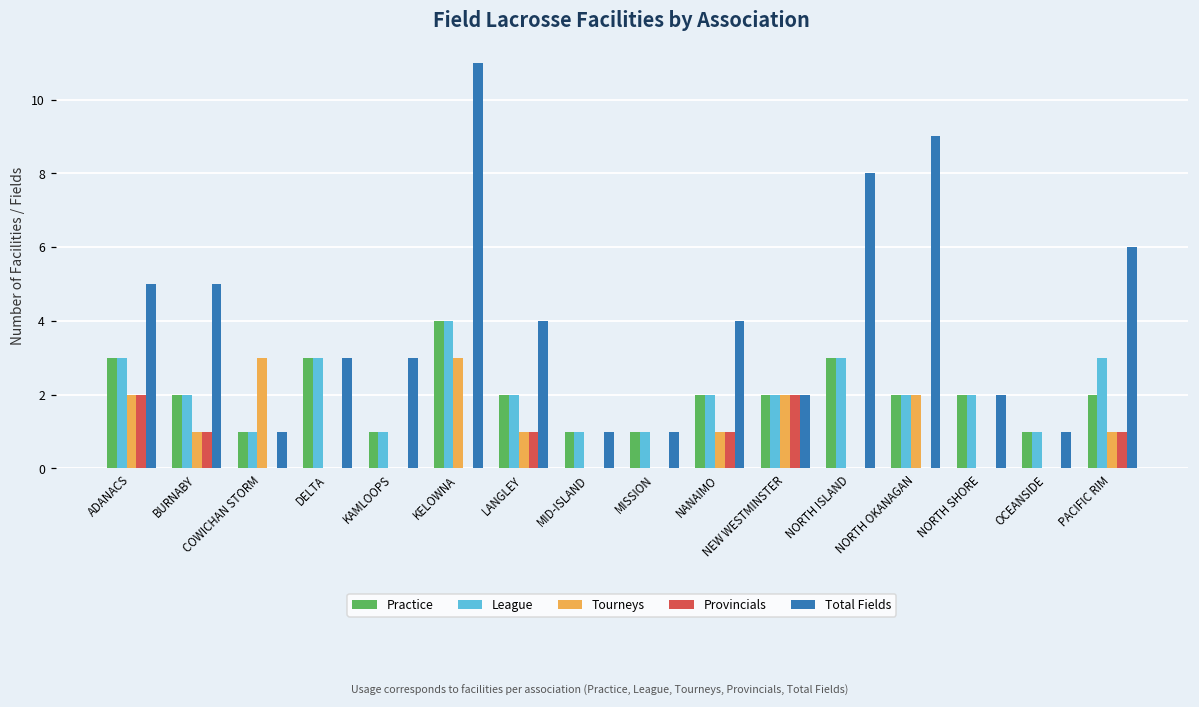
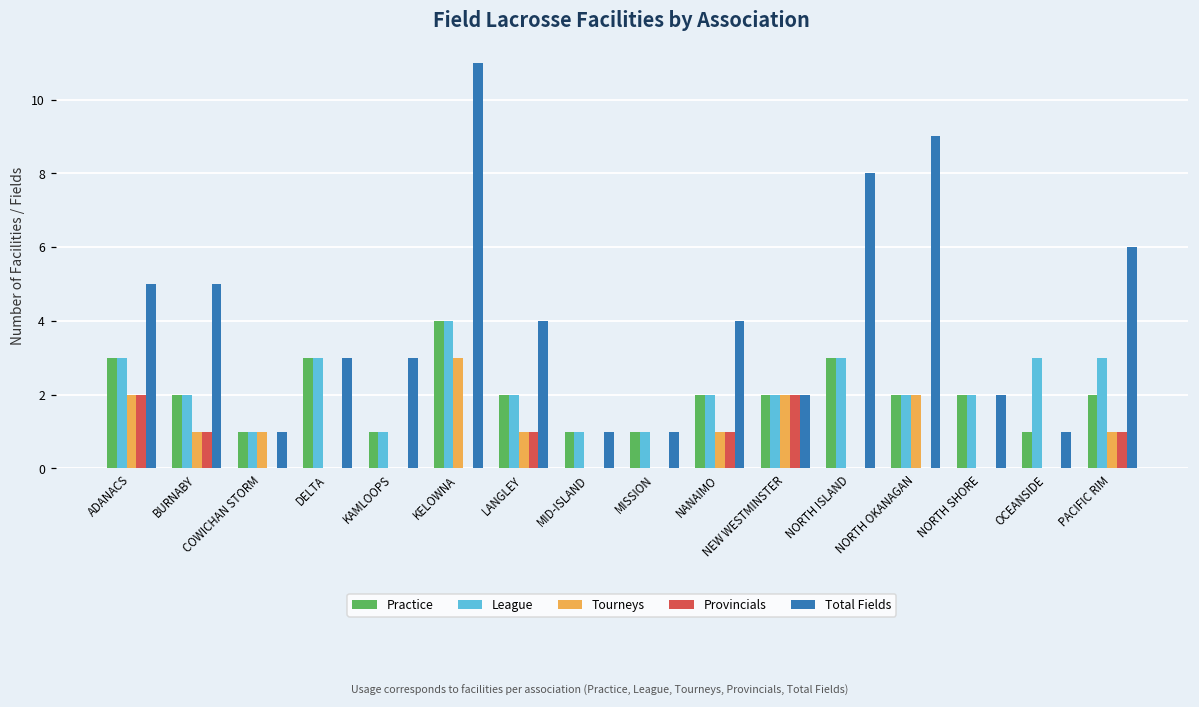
  {
    "Practice": {
      "ADANACS": 3,
      "BURNABY": 2,
      "COWICHAN STORM": 1,
      "DELTA": 3,
      "KAMLOOPS": 1,
      "KELOWNA": 4,
      "LANGLEY": 2,
      "MID-ISLAND": 1,
      "MISSION": 1,
      "NANAIMO": 2,
      "NEW WESTMINSTER": 2,
      "NORTH ISLAND": 3,
      "NORTH OKANAGAN": 2,
      "NORTH SHORE": 2,
      "OCEANSIDE": 1,
      "PACIFIC RIM": 2
    },
    "League": {
      "ADANACS": 3,
      "BURNABY": 2,
      "COWICHAN STORM": 1,
      "DELTA": 3,
      "KAMLOOPS": 1,
      "KELOWNA": 4,
      "LANGLEY": 2,
      "MID-ISLAND": 1,
      "MISSION": 1,
      "NANAIMO": 2,
      "NEW WESTMINSTER": 2,
      "NORTH ISLAND": 3,
      "NORTH OKANAGAN": 2,
      "NORTH SHORE": 2,
-     "OCEANSIDE": 1,
+     "OCEANSIDE": 3,
      "PACIFIC RIM": 3
    },
    "Tourneys": {
      "ADANACS": 2,
      "BURNABY": 1,
-     "COWICHAN STORM": 3,
+     "COWICHAN STORM": 1,
      "DELTA": 0,
      "KAMLOOPS": 0,
      "KELOWNA": 3,
      "LANGLEY": 1,
      "MID-ISLAND": 0,
      "MISSION": 0,
      "NANAIMO": 1,
      "NEW WESTMINSTER": 2,
      "NORTH ISLAND": 0,
      "NORTH OKANAGAN": 2,
      "NORTH SHORE": 0,
      "OCEANSIDE": 0,
      "PACIFIC RIM": 1
    },
    "Provincials": {
      "ADANACS": 2,
      "BURNABY": 1,
      "COWICHAN STORM": 0,
      "DELTA": 0,
      "KAMLOOPS": 0,
      "KELOWNA": 0,
      "LANGLEY": 1,
      "MID-ISLAND": 0,
      "MISSION": 0,
      "NANAIMO": 1,
      "NEW WESTMINSTER": 2,
      "NORTH ISLAND": 0,
      "NORTH OKANAGAN": 0,
      "NORTH SHORE": 0,
      "OCEANSIDE": 0,
      "PACIFIC RIM": 1
    },
    "Total Fields": {
      "ADANACS": 5,
      "BURNABY": 5,
      "COWICHAN STORM": 1,
      "DELTA": 3,
      "KAMLOOPS": 3,
      "KELOWNA": 11,
      "LANGLEY": 4,
      "MID-ISLAND": 1,
      "MISSION": 1,
      "NANAIMO": 4,
      "NEW WESTMINSTER": 2,
      "NORTH ISLAND": 8,
      "NORTH OKANAGAN": 9,
      "NORTH SHORE": 2,
      "OCEANSIDE": 1,
      "PACIFIC RIM": 6
    }
  }
